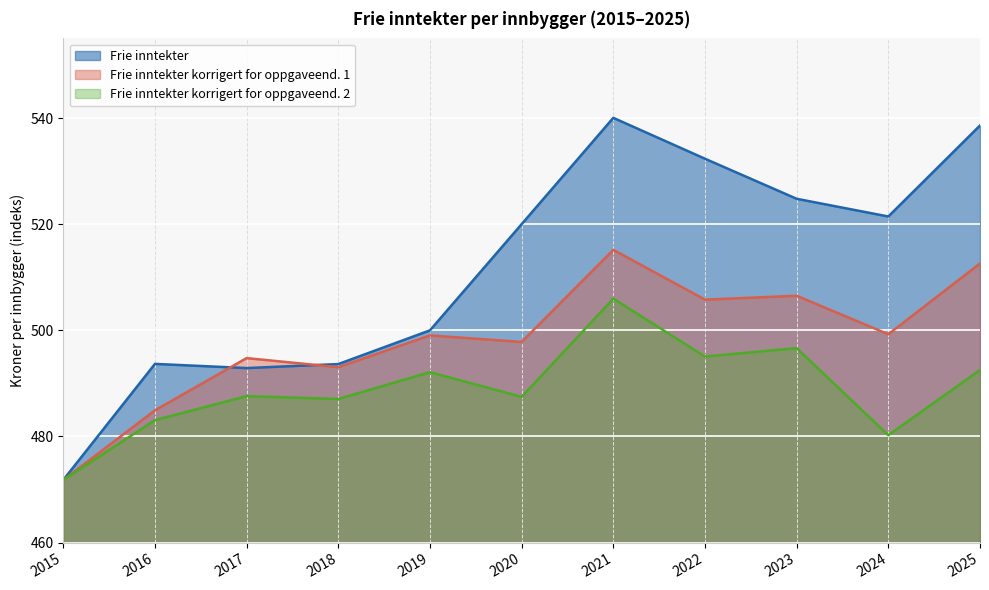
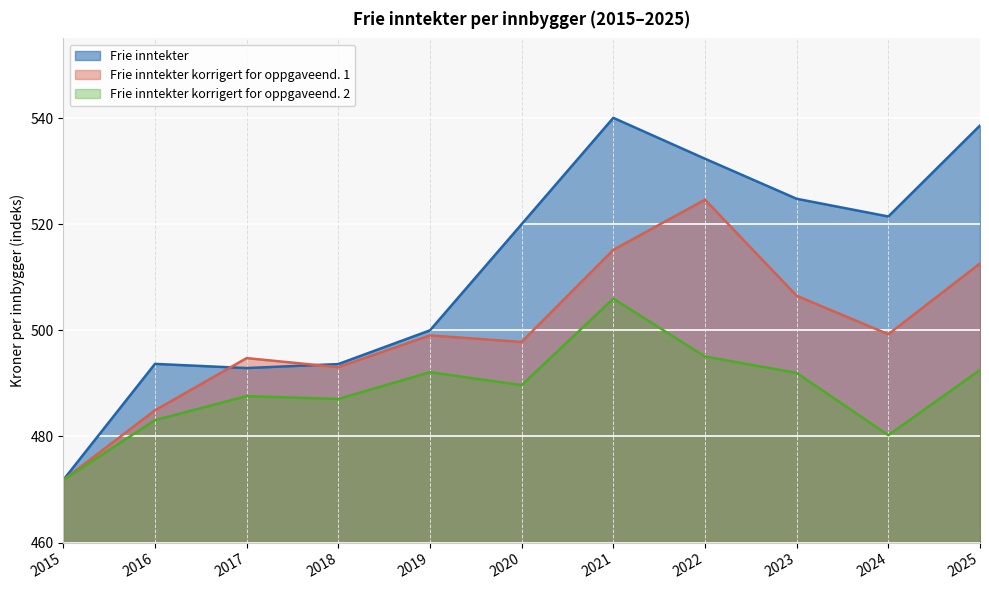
  {
    "Frie inntekter": {
      "2016": 494,
      "2017": 493,
      "2018": 494,
      "2019": 500,
      "2020": 520,
      "2021": 540,
      "2022": 532,
      "2023": 525,
      "2024": 521,
      "2025": 539
    },
    "Frie inntekter korrigert for oppgaveend. 1": {
      "2016": 485,
      "2017": 495,
      "2018": 493,
      "2019": 499,
      "2020": 498,
      "2021": 515,
-     "2022": 506,
+     "2022": 525,
      "2023": 507,
      "2024": 499,
      "2025": 513
    },
    "Frie inntekter korrigert for oppgaveend. 2": {
      "2016": 483,
      "2017": 488,
      "2018": 487,
      "2019": 492,
-     "2020": 487,
+     "2020": 490,
      "2021": 506,
      "2022": 495,
-     "2023": 497,
+     "2023": 492,
      "2024": 480,
      "2025": 493
    }
  }
